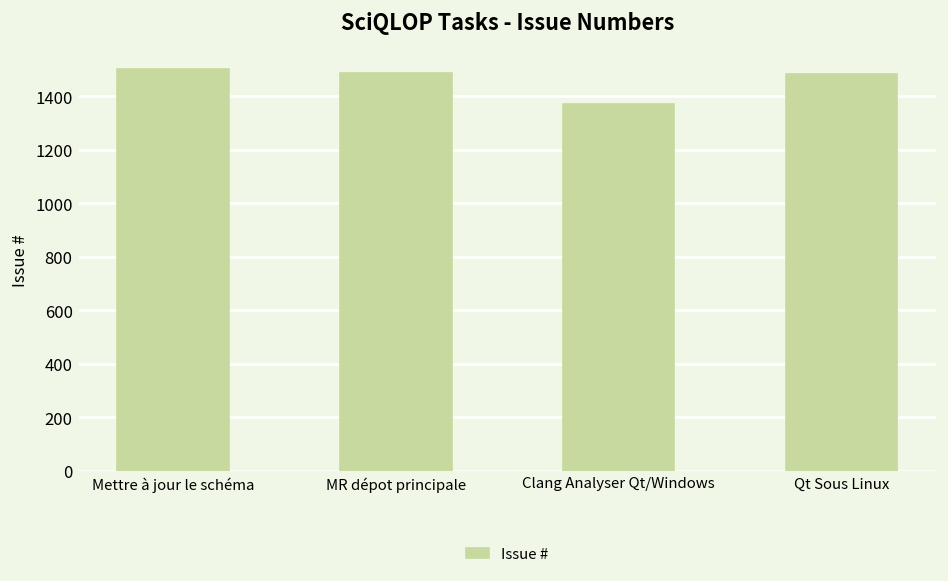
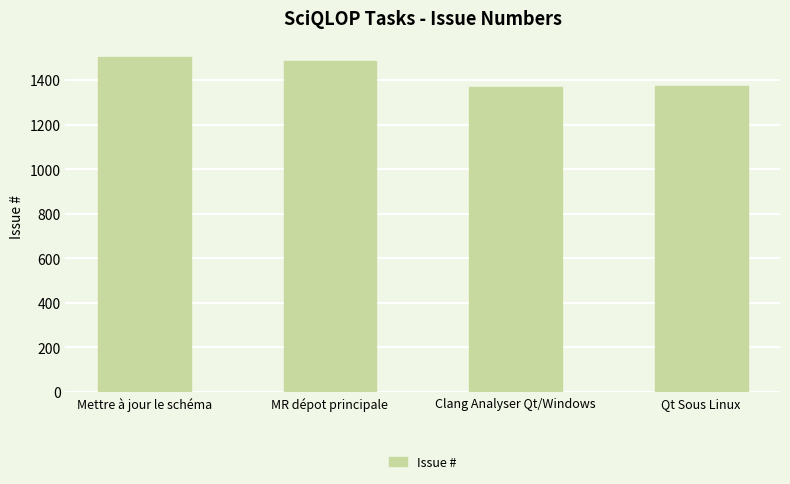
  {
    "Mettre à jour le schéma": 1500,
    "MR dépot principale": 1490,
    "Clang Analyser Qt/Windows": 1370,
-   "Qt Sous Linux": 1480
+   "Qt Sous Linux": 1370
  }
